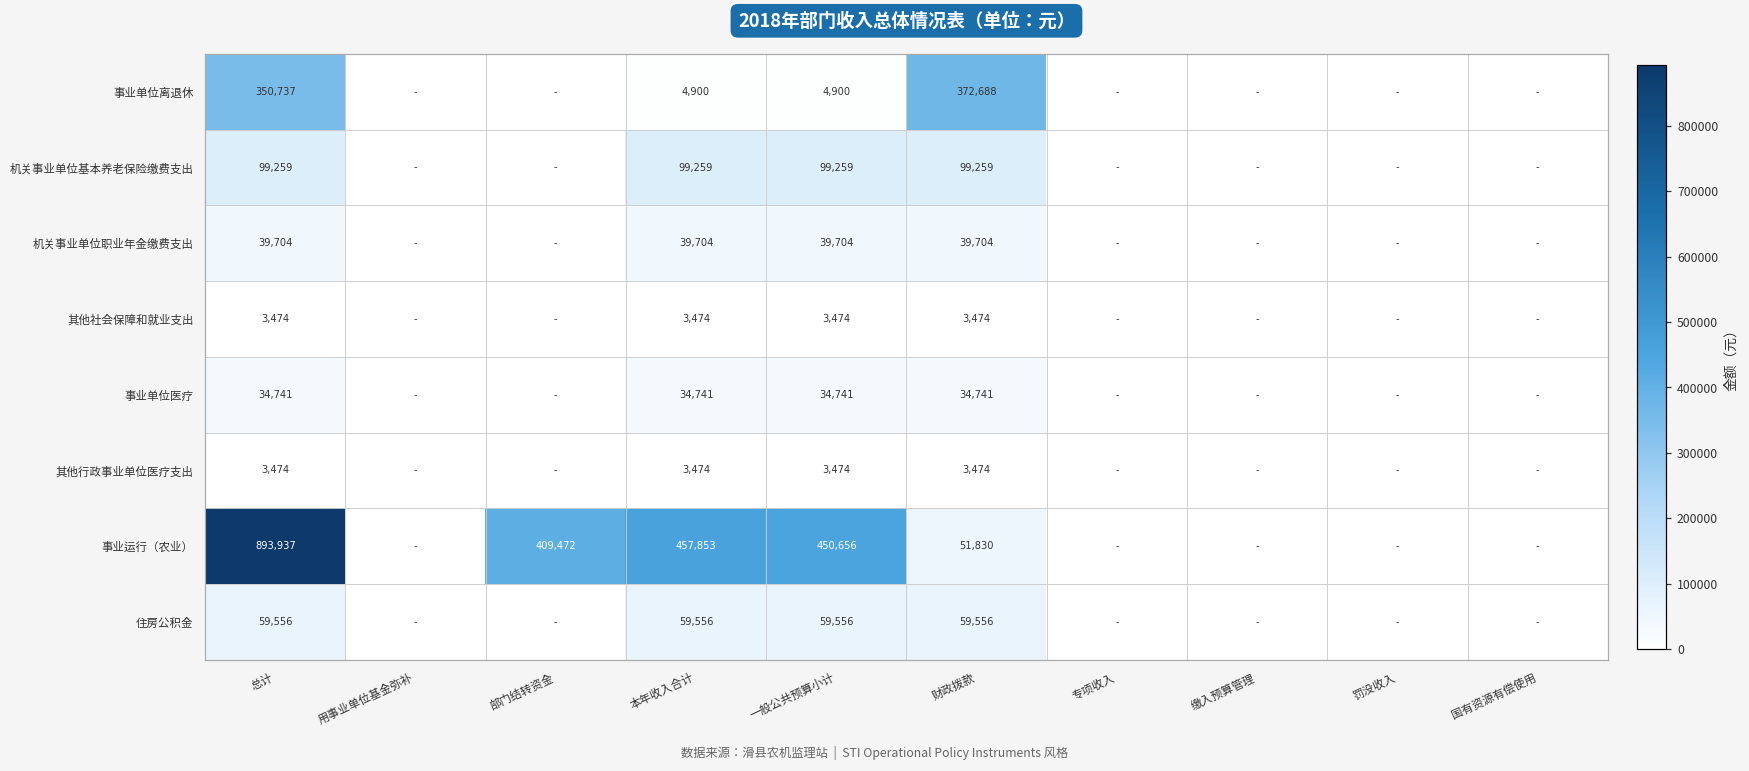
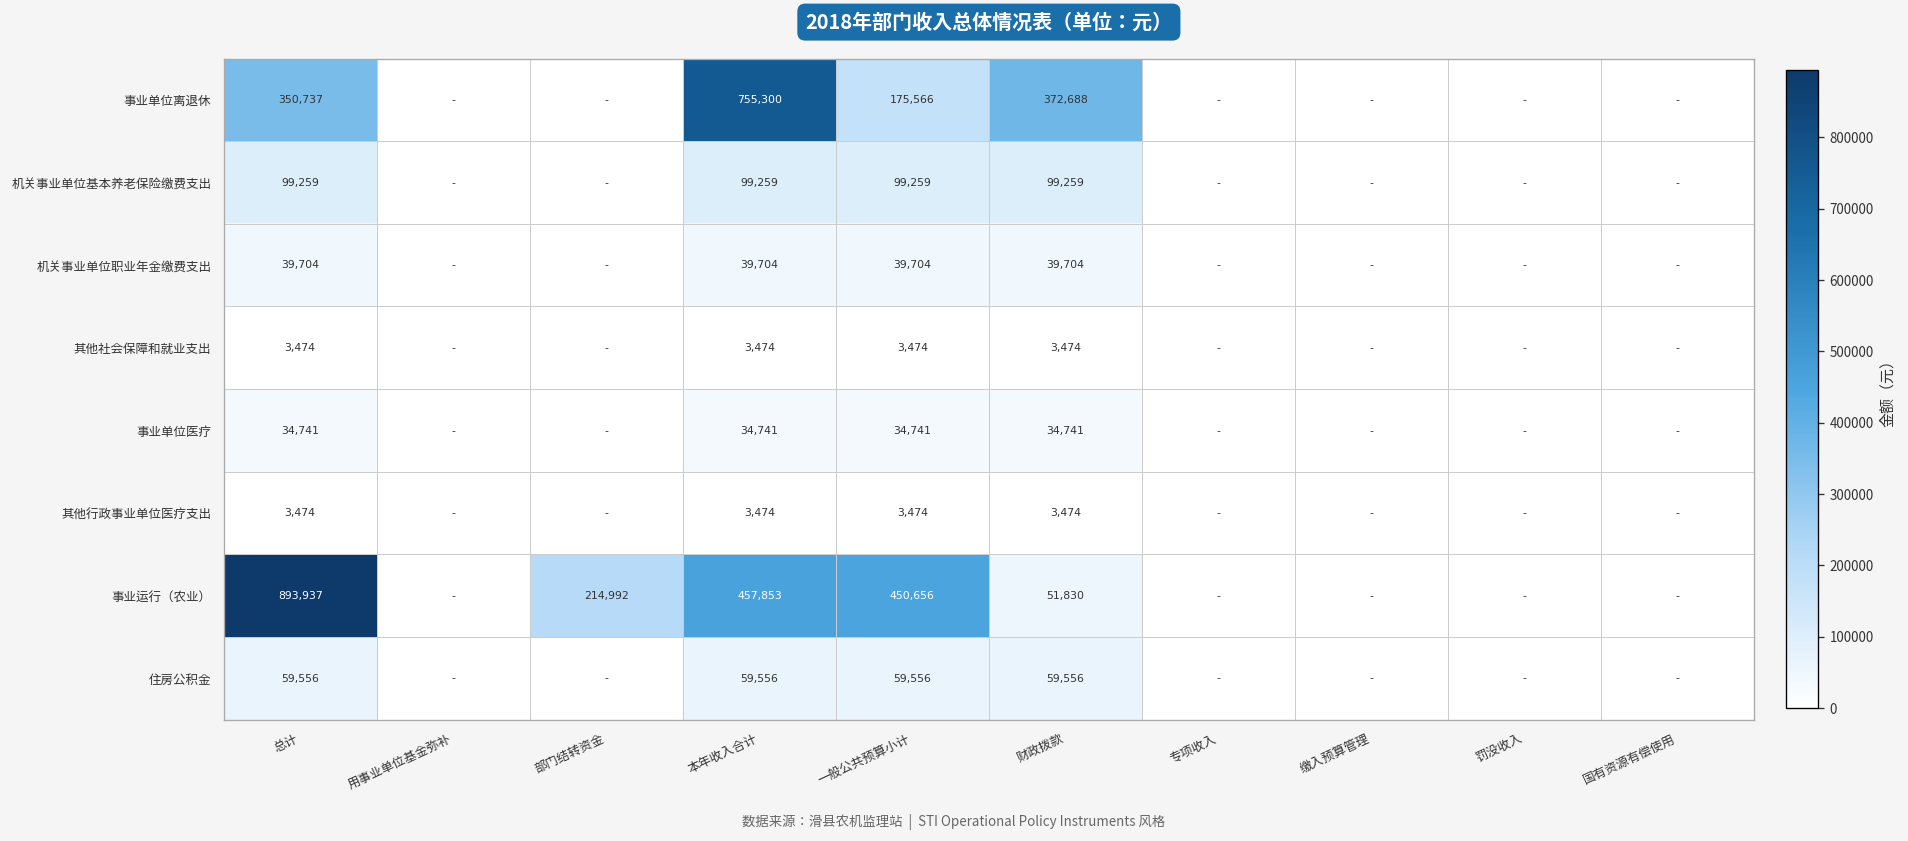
  {
    "事业单位离退休": {
      "总计": "350,737",
-     "本年收入合计": "4,900",
-     "一般公共预算小计": "4,900",
+     "本年收入合计": "755,300",
+     "一般公共预算小计": "175,566",
      "财政拨款": "372,688"
    },
    "机关事业单位基本养老保险缴费支出": {
      "总计": "99,259",
      "本年收入合计": "99,259",
      "一般公共预算小计": "99,259",
      "财政拨款": "99,259"
    },
    "机关事业单位职业年金缴费支出": {
      "总计": "39,704",
      "本年收入合计": "39,704",
      "一般公共预算小计": "39,704",
      "财政拨款": "39,704"
    },
    "其他社会保障和就业支出": {
      "总计": "3,474",
      "本年收入合计": "3,474",
      "一般公共预算小计": "3,474",
      "财政拨款": "3,474"
    },
    "事业单位医疗": {
      "总计": "34,741",
      "本年收入合计": "34,741",
      "一般公共预算小计": "34,741",
      "财政拨款": "34,741"
    },
    "其他行政事业单位医疗支出": {
      "总计": "3,474",
      "本年收入合计": "3,474",
      "一般公共预算小计": "3,474",
      "财政拨款": "3,474"
    },
    "事业运行（农业）": {
      "总计": "893,937",
-     "部门结转资金": "409,472",
+     "部门结转资金": "214,992",
      "本年收入合计": "457,853",
      "一般公共预算小计": "450,656",
      "财政拨款": "51,830"
    },
    "住房公积金": {
      "总计": "59,556",
      "本年收入合计": "59,556",
      "一般公共预算小计": "59,556",
      "财政拨款": "59,556"
    }
  }
